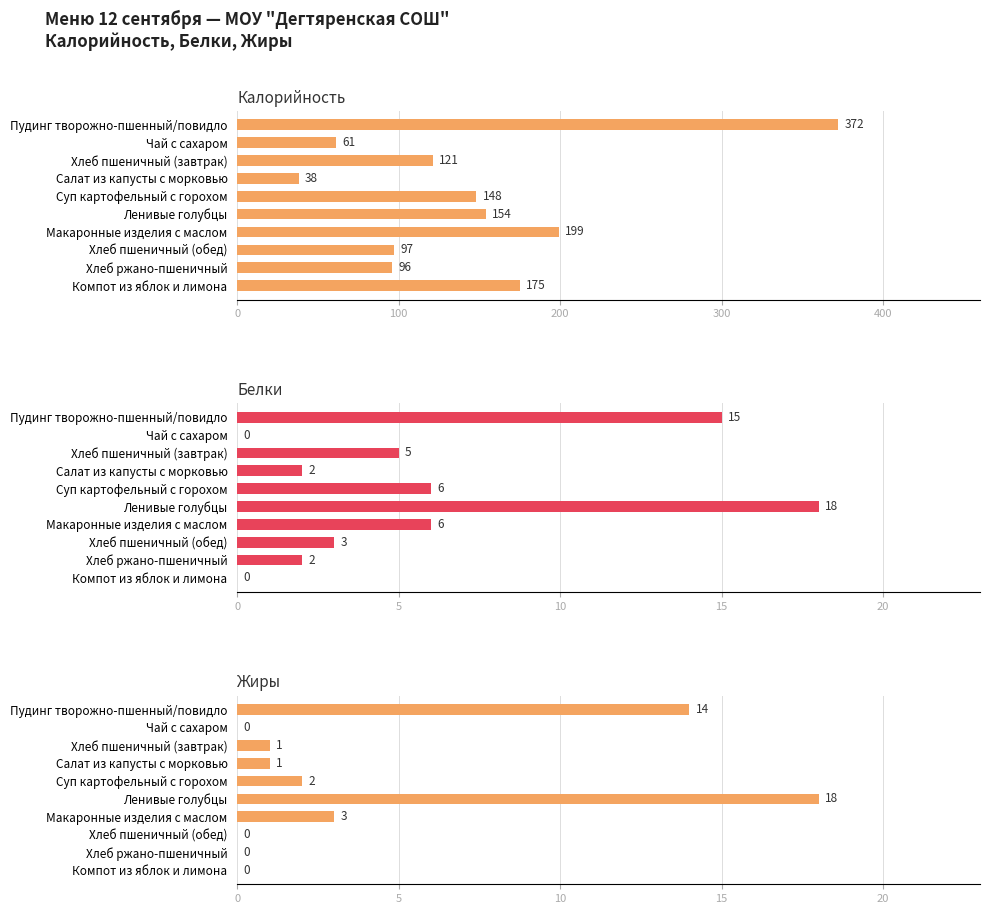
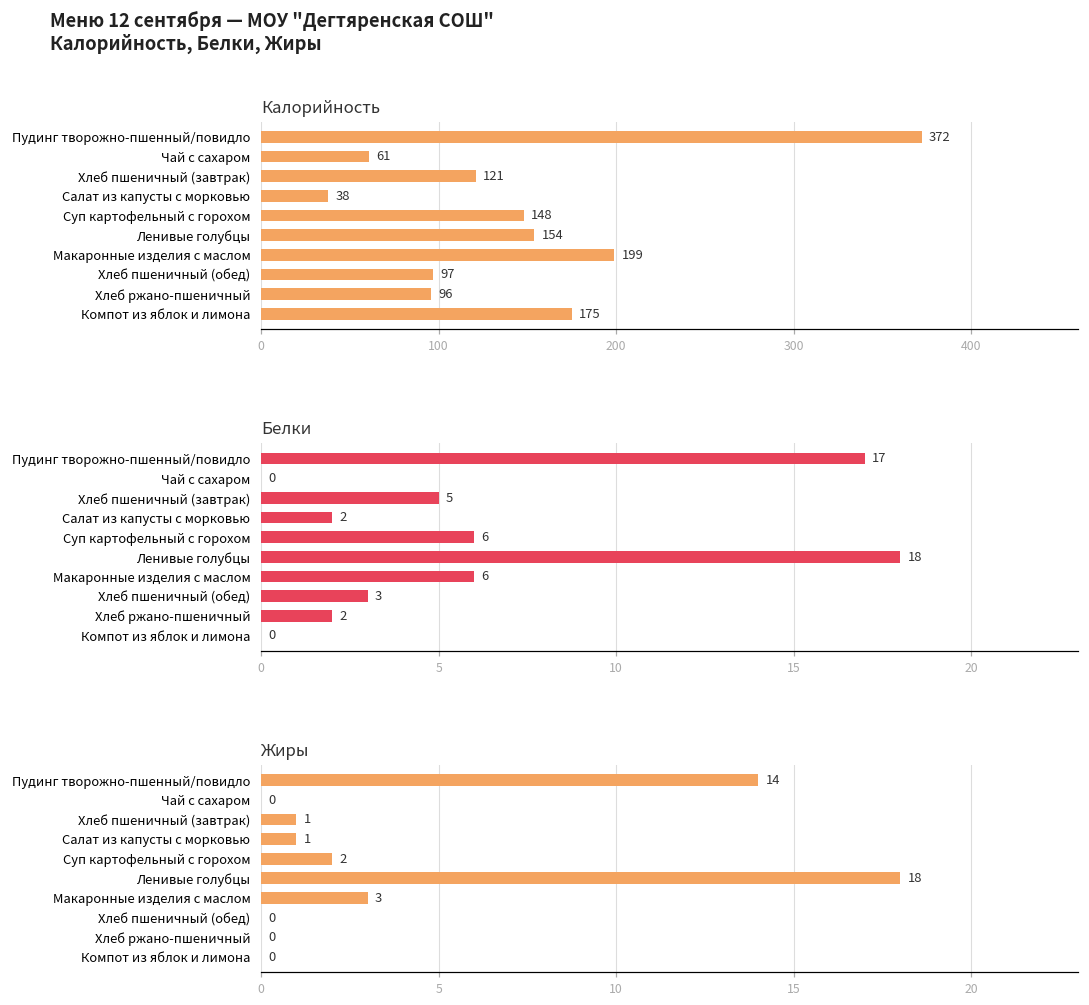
  {
    "Калорийность": {
      "Пудинг творожно-пшенный/повидло": 372,
      "Чай с сахаром": 61,
      "Хлеб пшеничный (завтрак)": 121,
      "Салат из капусты с морковью": 38,
      "Суп картофельный с горохом": 148,
      "Ленивые голубцы": 154,
      "Макаронные изделия с маслом": 199,
      "Хлеб пшеничный (обед)": 97,
      "Хлеб ржано-пшеничный": 96,
      "Компот из яблок и лимона": 175
    },
    "Белки": {
-     "Пудинг творожно-пшенный/повидло": 15,
+     "Пудинг творожно-пшенный/повидло": 17,
      "Чай с сахаром": 0,
      "Хлеб пшеничный (завтрак)": 5,
      "Салат из капусты с морковью": 2,
      "Суп картофельный с горохом": 6,
      "Ленивые голубцы": 18,
      "Макаронные изделия с маслом": 6,
      "Хлеб пшеничный (обед)": 3,
      "Хлеб ржано-пшеничный": 2,
      "Компот из яблок и лимона": 0
    },
    "Жиры": {
      "Пудинг творожно-пшенный/повидло": 14,
      "Чай с сахаром": 0,
      "Хлеб пшеничный (завтрак)": 1,
      "Салат из капусты с морковью": 1,
      "Суп картофельный с горохом": 2,
      "Ленивые голубцы": 18,
      "Макаронные изделия с маслом": 3,
      "Хлеб пшеничный (обед)": 0,
      "Хлеб ржано-пшеничный": 0,
      "Компот из яблок и лимона": 0
    }
  }
